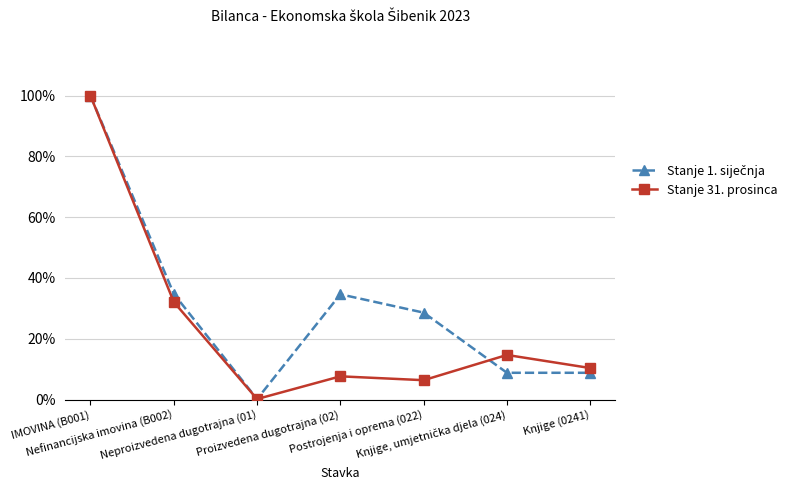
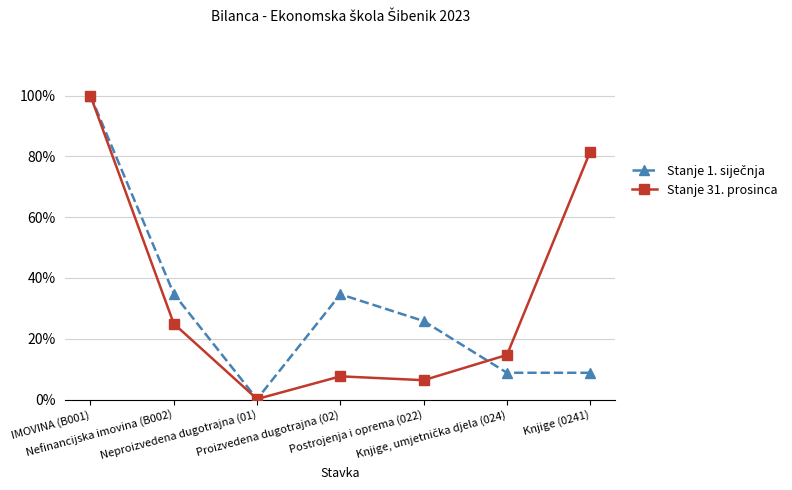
  {
    "Stanje 1. siječnja": {
      "Nefinancijska imovina (B002)": "35%",
      "Proizvedena dugotrajna (02)": "35%",
-     "Postrojenja i oprema (022)": "29%",
+     "Postrojenja i oprema (022)": "26%",
      "Knjige, umjetnička djela (024)": "9%",
      "Knjige (0241)": "9%"
    },
    "Stanje 31. prosinca": {
-     "Nefinancijska imovina (B002)": "32%",
+     "Nefinancijska imovina (B002)": "25%",
      "Proizvedena dugotrajna (02)": "8%",
      "Postrojenja i oprema (022)": "6%",
      "Knjige, umjetnička djela (024)": "15%",
-     "Knjige (0241)": "10%"
+     "Knjige (0241)": "82%"
    }
  }
